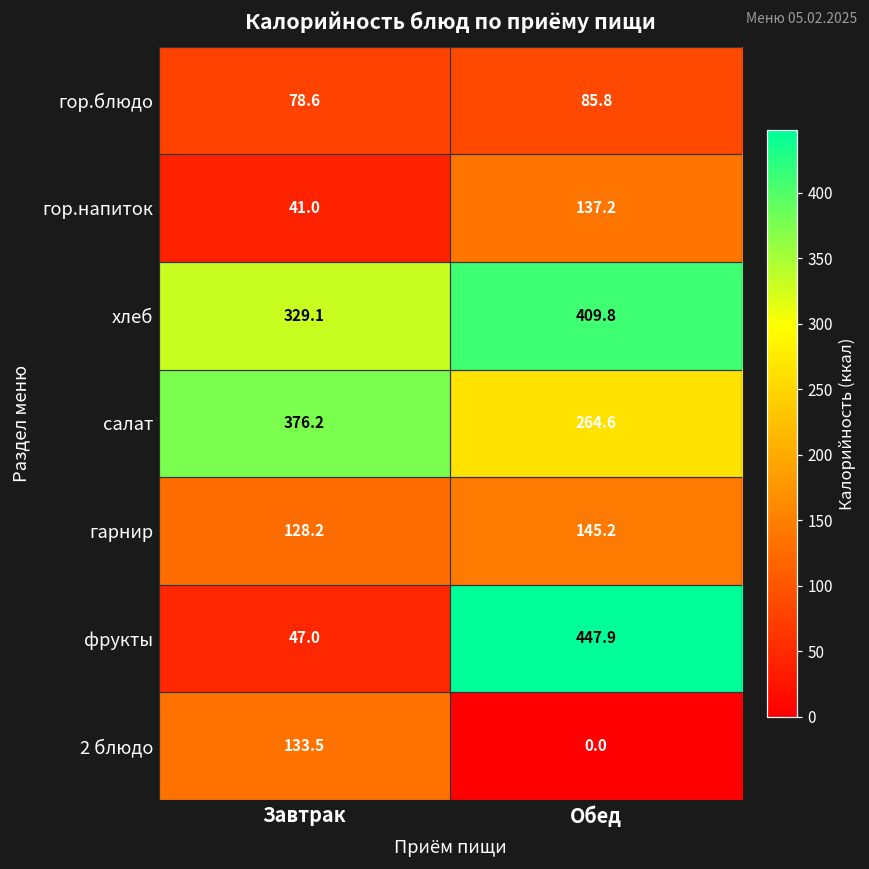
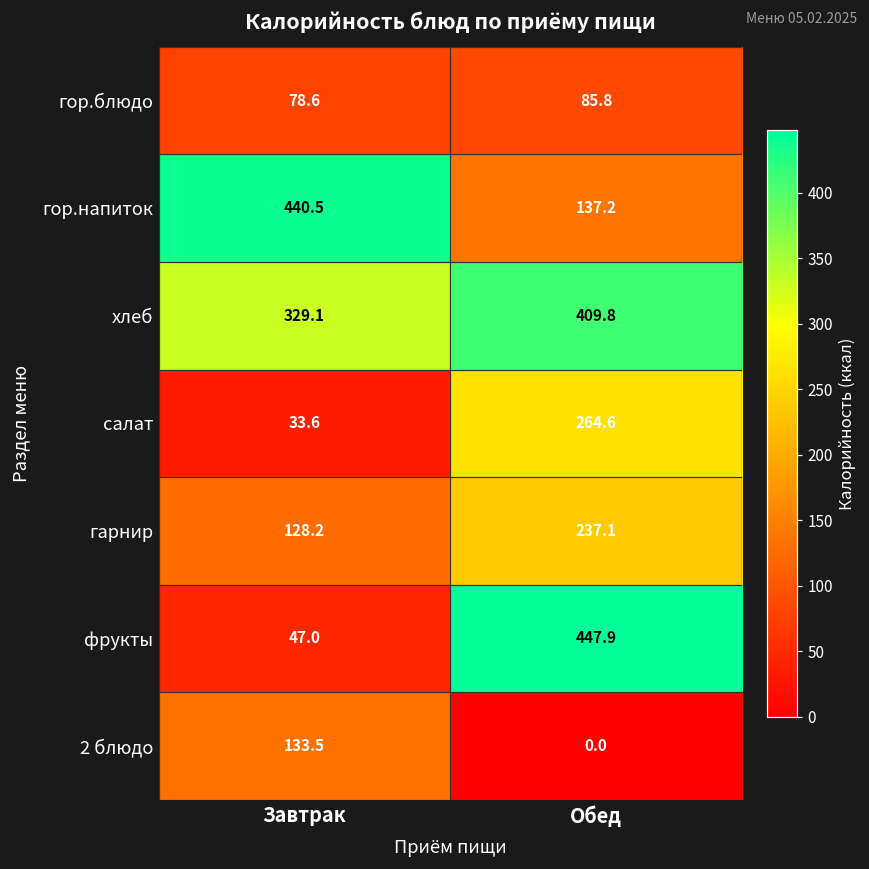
  {
    "гор.блюдо": {
      "Завтрак": 78.6,
      "Обед": 85.8
    },
    "гор.напиток": {
-     "Завтрак": 41.0,
+     "Завтрак": 440.5,
      "Обед": 137.2
    },
    "хлеб": {
      "Завтрак": 329.1,
      "Обед": 409.8
    },
    "салат": {
-     "Завтрак": 376.2,
+     "Завтрак": 33.6,
      "Обед": 264.6
    },
    "гарнир": {
      "Завтрак": 128.2,
-     "Обед": 145.2
+     "Обед": 237.1
    },
    "фрукты": {
      "Завтрак": 47.0,
      "Обед": 447.9
    },
    "2 блюдо": {
      "Завтрак": 133.5,
      "Обед": 0.0
    }
  }
